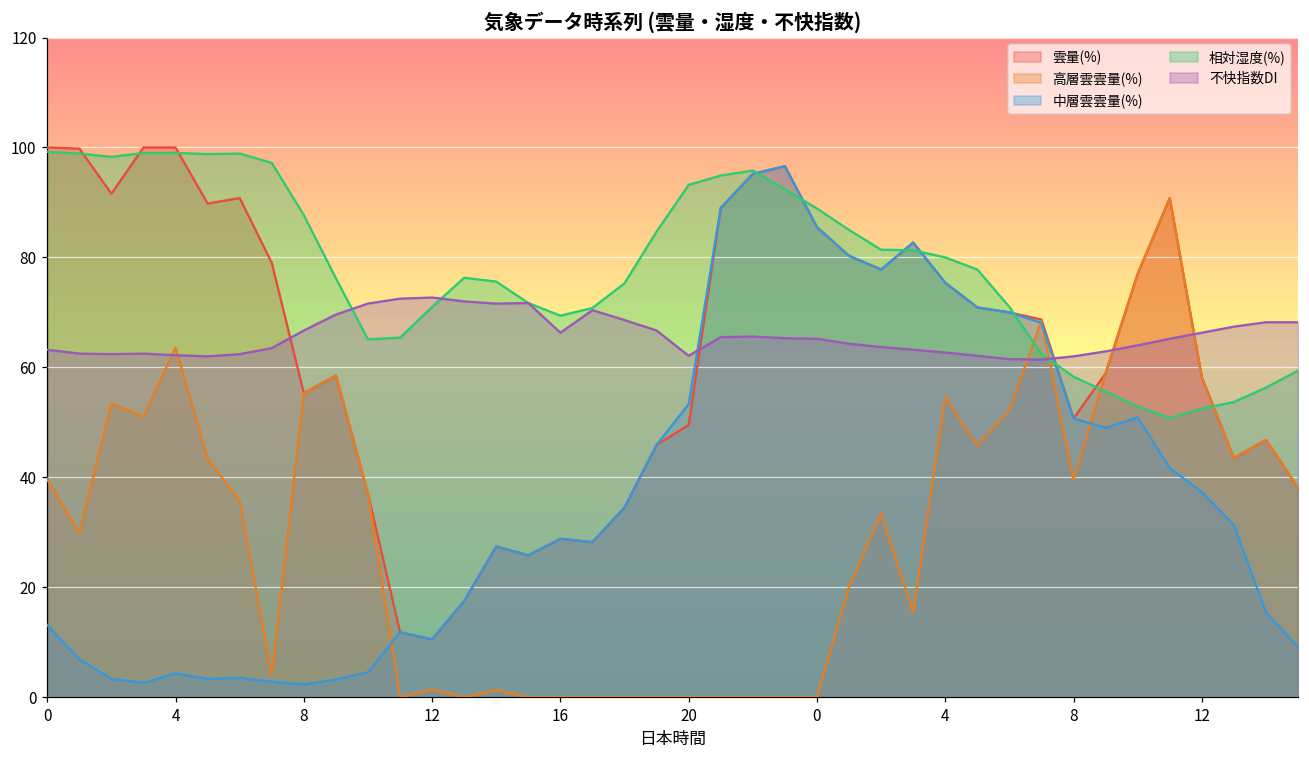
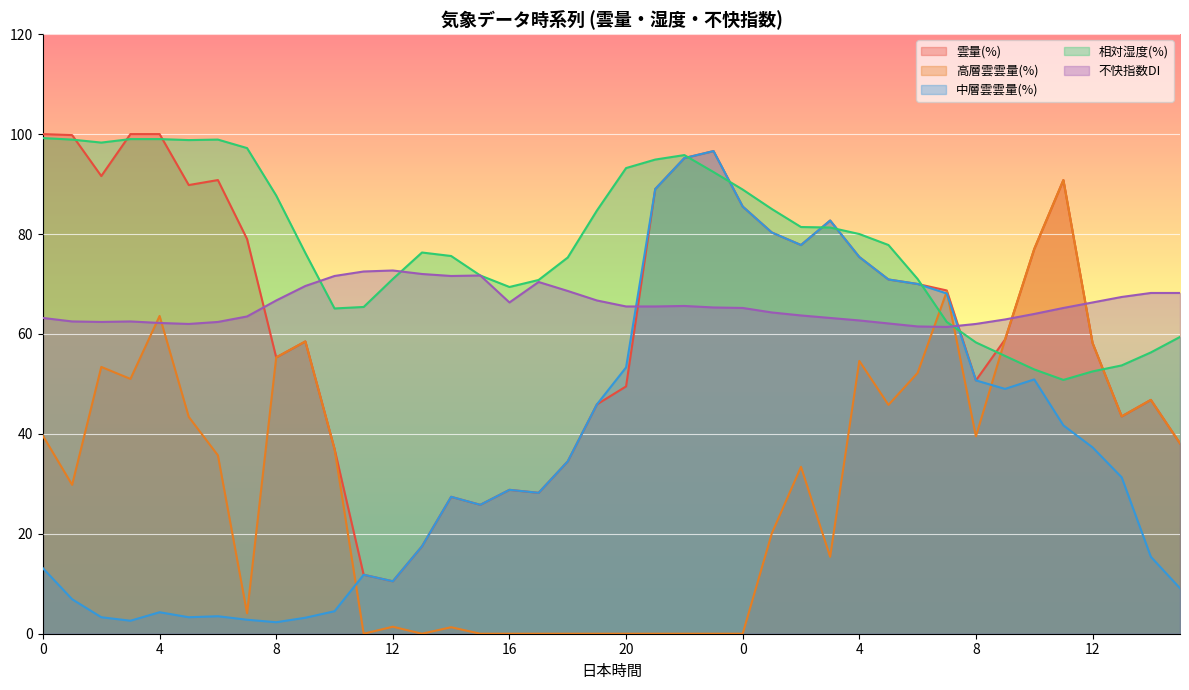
  {
    "中層雲雲量(%)": {
      "20": 53
    },
    "相対湿度(%)": {
      "16": 69,
      "20": 93
    },
    "不快指数DI": {
      "16": 66,
-     "20": 62
+     "20": 66
    }
  }
